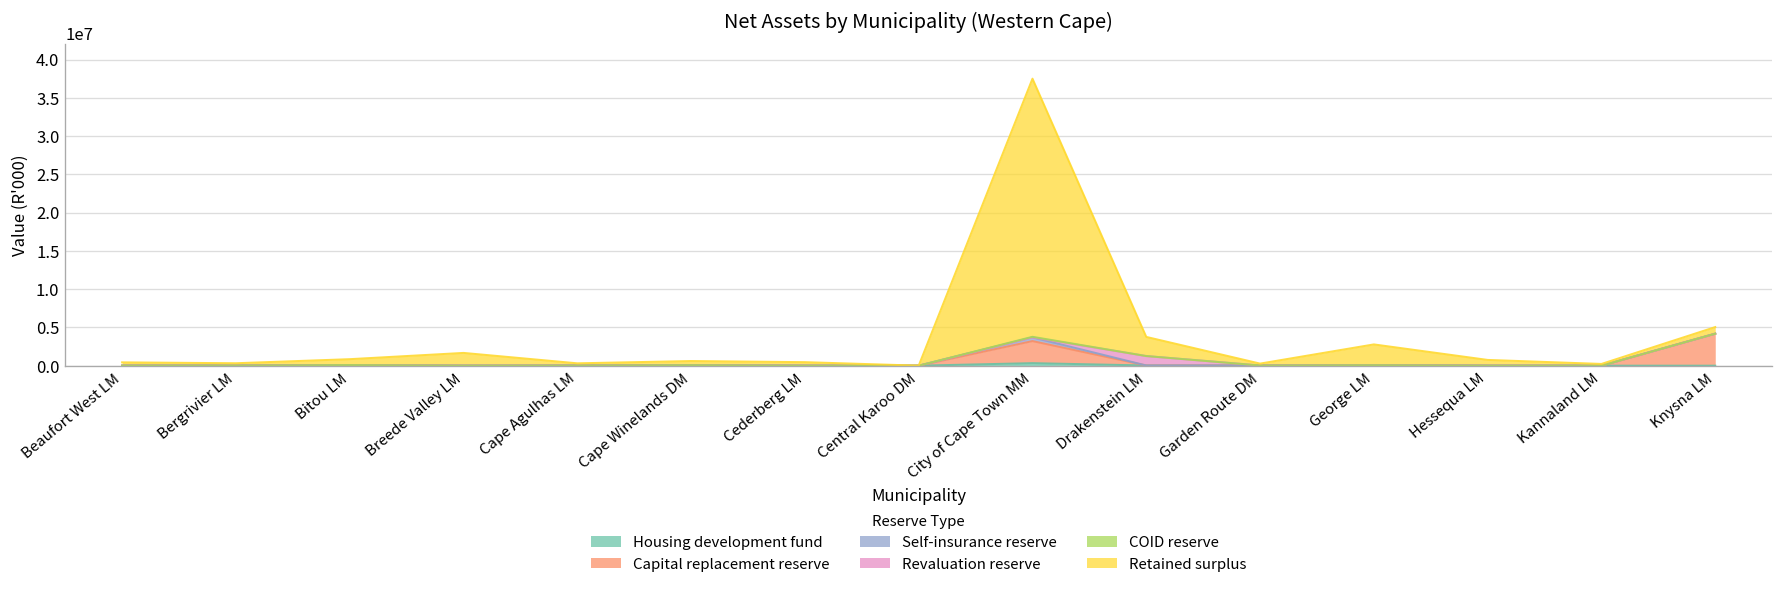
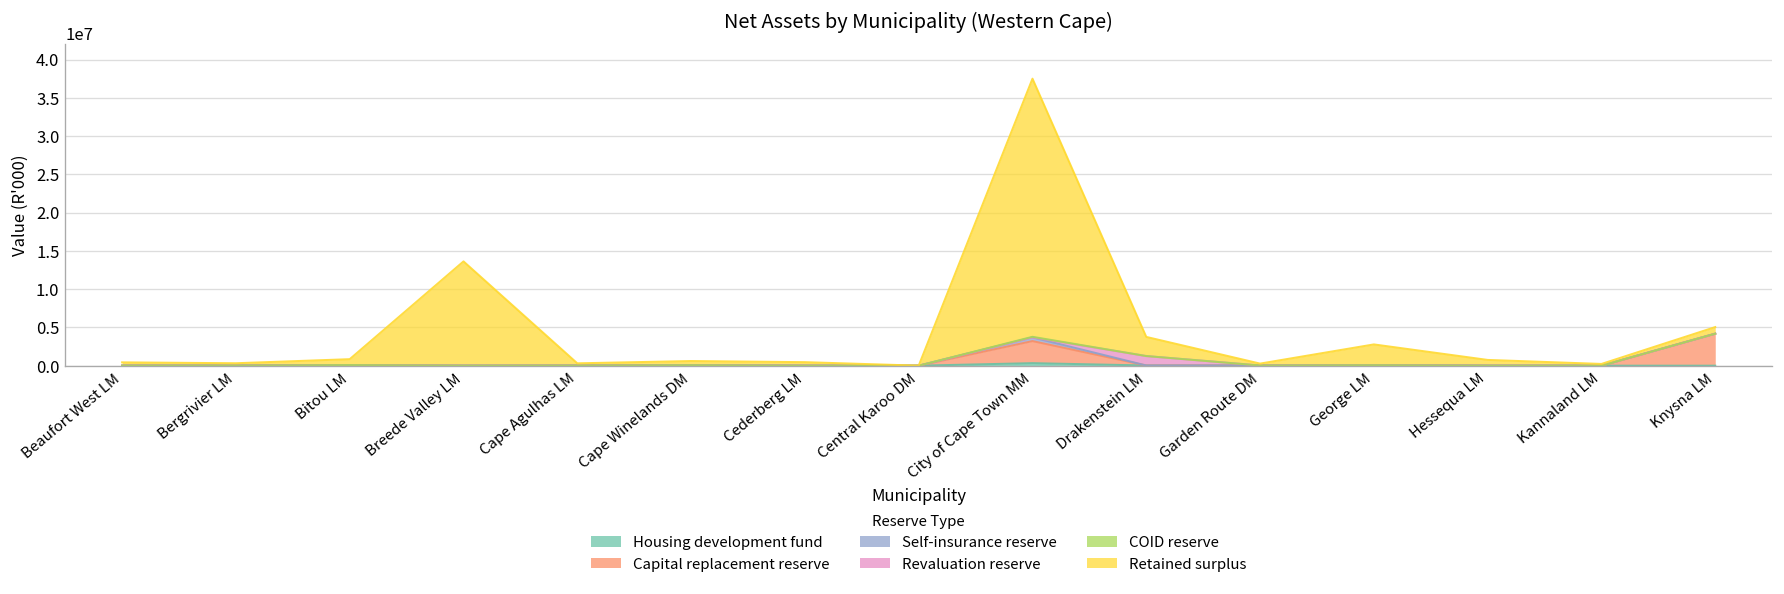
  {
    "Housing development fund": {
      "City of Cape Town MM": 0,
      "Knysna LM": 0
    },
    "Capital replacement reserve": {
      "City of Cape Town MM": 3000000
    },
    "Retained surplus": {
      "Beaufort West LM": 0,
      "Bitou LM": 1000000,
-     "Breede Valley LM": 2000000,
+     "Breede Valley LM": 14000000,
      "Cape Winelands DM": 1000000,
      "Cederberg LM": 0,
      "City of Cape Town MM": 34000000,
      "Drakenstein LM": 3000000,
      "George LM": 3000000,
      "Hessequa LM": 1000000,
      "Knysna LM": 1000000
    }
  }
